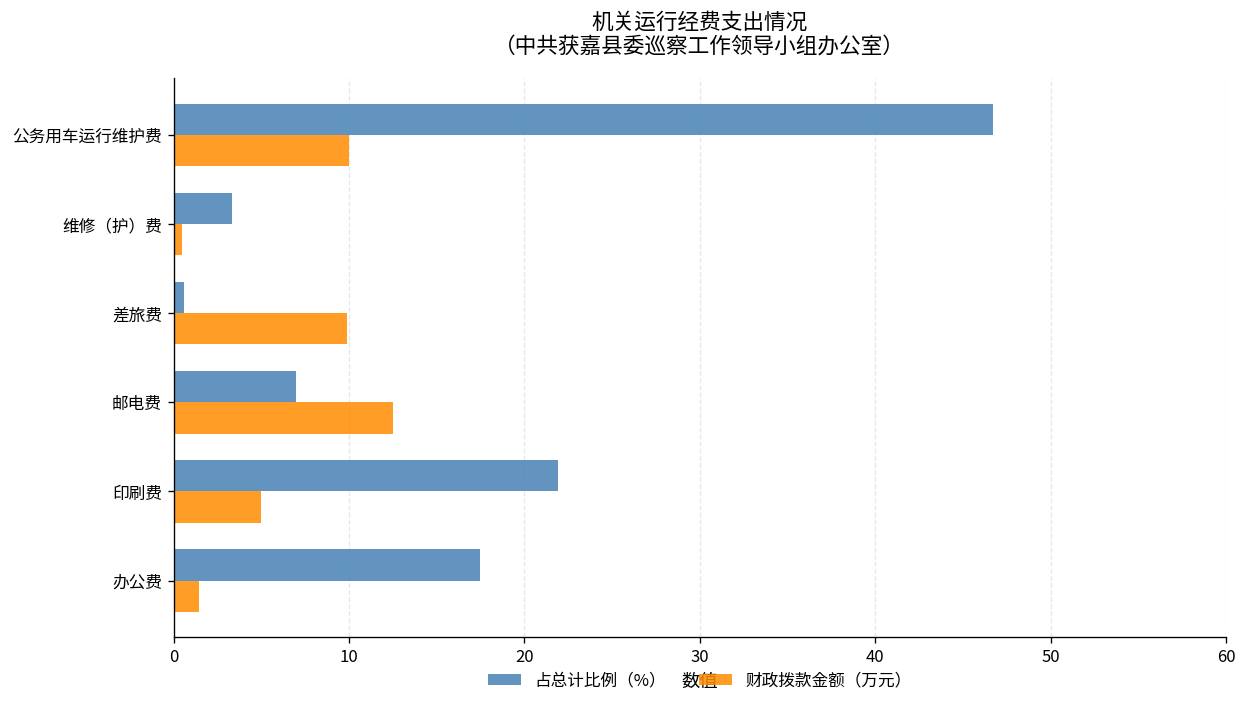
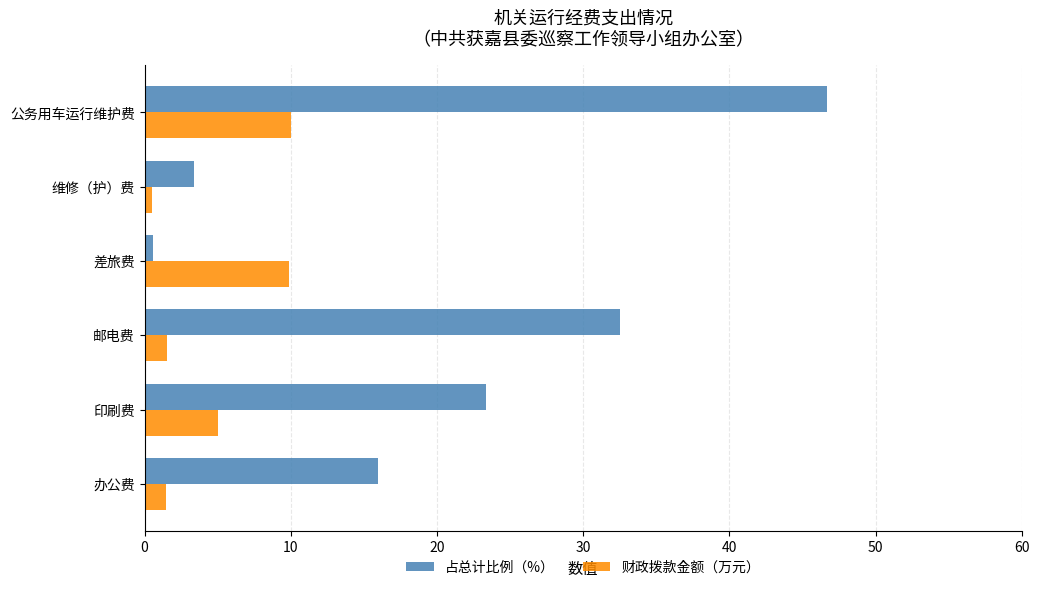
  {
    "占总计比例（%）": {
      "公务用车运行维护费": 46.7,
      "维修（护）费": 3.4,
      "差旅费": 0.6,
-     "邮电费": 7.0,
-     "印刷费": 21.9,
-     "办公费": 17.5
+     "邮电费": 32.5,
+     "印刷费": 23.3,
+     "办公费": 16.0
    },
    "财政拨款金额（万元）": {
      "公务用车运行维护费": 10.0,
      "维修（护）费": 0.5,
      "差旅费": 9.9,
-     "邮电费": 12.5,
+     "邮电费": 1.5,
      "印刷费": 5.0,
      "办公费": 1.5
    }
  }
